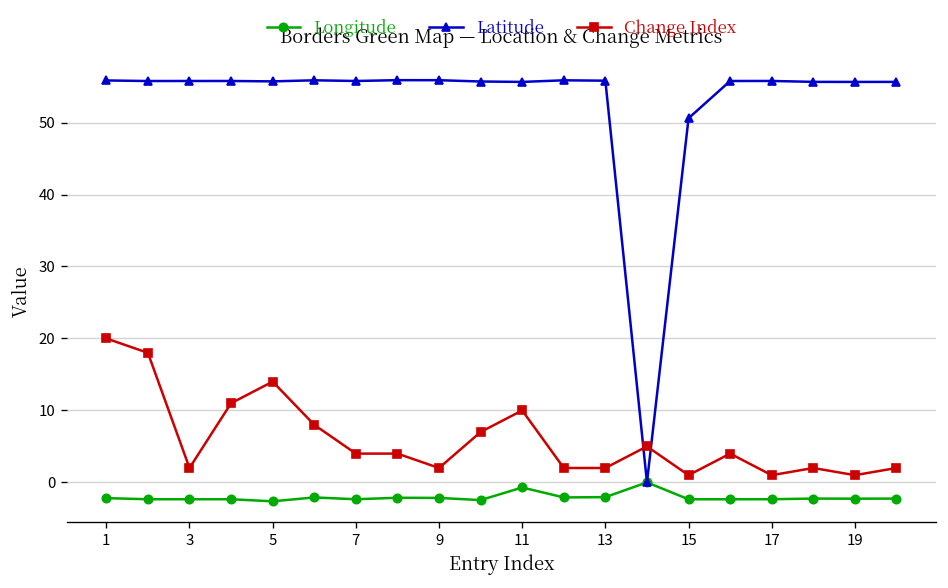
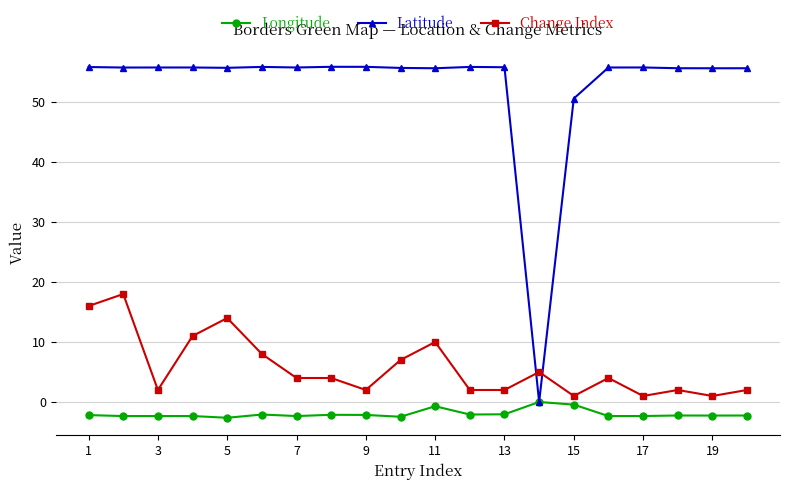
  {
    "Longitude": {
      "1": -2,
      "3": -2,
      "5": -3,
      "7": -2,
      "9": -2,
      "11": -1,
      "13": -2,
-     "15": -2,
+     "15": 0,
      "17": -2,
      "19": -2
    },
    "Latitude": {
      "1": 56,
      "3": 56,
      "5": 56,
      "7": 56,
      "9": 56,
      "11": 56,
      "13": 56,
      "15": 51,
      "17": 56,
      "19": 56
    },
    "Change Index": {
-     "1": 20,
+     "1": 16,
      "3": 2,
      "5": 14,
      "7": 4,
      "9": 2,
      "11": 10,
      "13": 2,
      "15": 1,
      "17": 1,
      "19": 1
    }
  }
